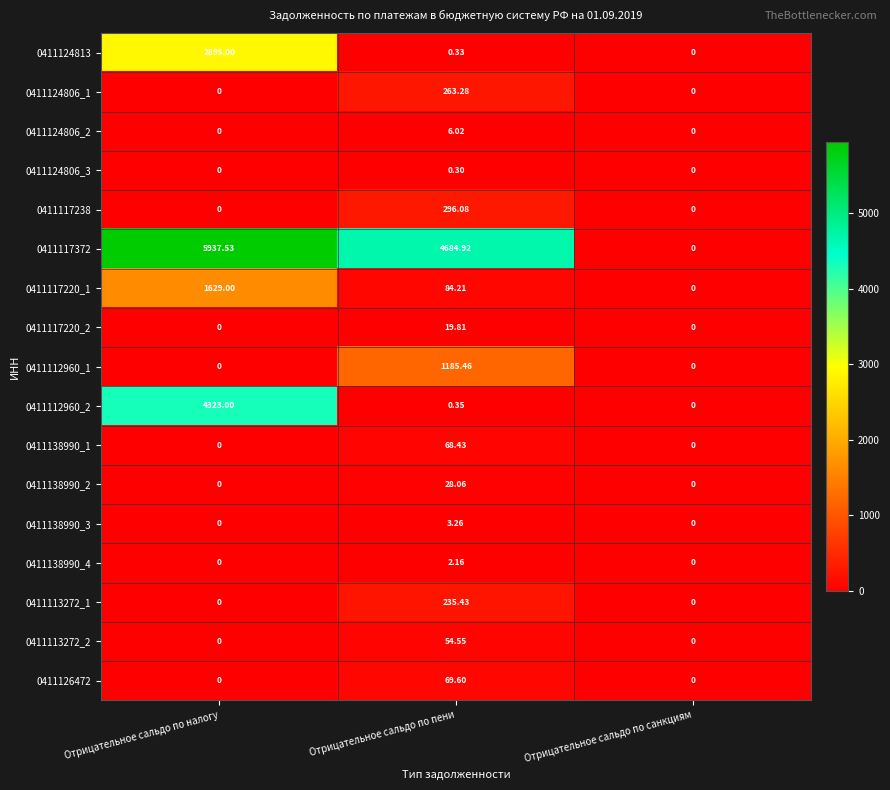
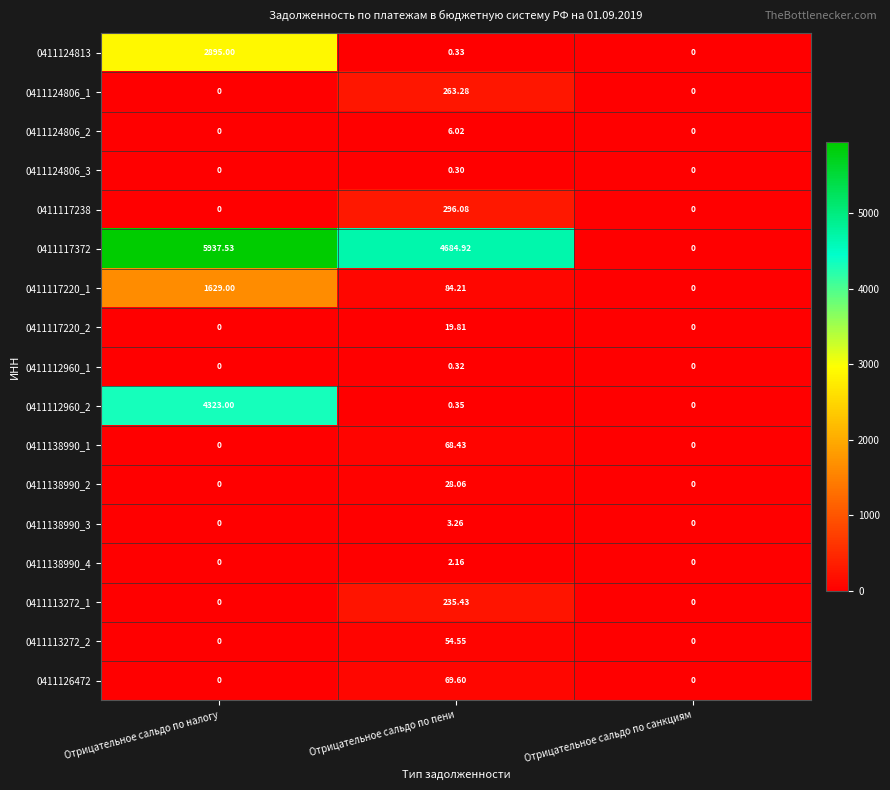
  {
    "0411124813": {
      "Отрицательное сальдо по налогу": 2895.00,
      "Отрицательное сальдо по пени": 0.33,
      "Отрицательное сальдо по санкциям": 0
    },
    "0411124806_1": {
      "Отрицательное сальдо по налогу": 0,
      "Отрицательное сальдо по пени": 263.28,
      "Отрицательное сальдо по санкциям": 0
    },
    "0411124806_2": {
      "Отрицательное сальдо по налогу": 0,
      "Отрицательное сальдо по пени": 6.02,
      "Отрицательное сальдо по санкциям": 0
    },
    "0411124806_3": {
      "Отрицательное сальдо по налогу": 0,
      "Отрицательное сальдо по пени": 0.30,
      "Отрицательное сальдо по санкциям": 0
    },
    "0411117238": {
      "Отрицательное сальдо по налогу": 0,
      "Отрицательное сальдо по пени": 296.08,
      "Отрицательное сальдо по санкциям": 0
    },
    "0411117372": {
      "Отрицательное сальдо по налогу": 5937.53,
      "Отрицательное сальдо по пени": 4684.92,
      "Отрицательное сальдо по санкциям": 0
    },
    "0411117220_1": {
      "Отрицательное сальдо по налогу": 1629.00,
      "Отрицательное сальдо по пени": 84.21,
      "Отрицательное сальдо по санкциям": 0
    },
    "0411117220_2": {
      "Отрицательное сальдо по налогу": 0,
      "Отрицательное сальдо по пени": 19.81,
      "Отрицательное сальдо по санкциям": 0
    },
    "0411112960_1": {
      "Отрицательное сальдо по налогу": 0,
-     "Отрицательное сальдо по пени": 1185.46,
+     "Отрицательное сальдо по пени": 0.32,
      "Отрицательное сальдо по санкциям": 0
    },
    "0411112960_2": {
      "Отрицательное сальдо по налогу": 4323.00,
      "Отрицательное сальдо по пени": 0.35,
      "Отрицательное сальдо по санкциям": 0
    },
    "0411138990_1": {
      "Отрицательное сальдо по налогу": 0,
      "Отрицательное сальдо по пени": 68.43,
      "Отрицательное сальдо по санкциям": 0
    },
    "0411138990_2": {
      "Отрицательное сальдо по налогу": 0,
      "Отрицательное сальдо по пени": 28.06,
      "Отрицательное сальдо по санкциям": 0
    },
    "0411138990_3": {
      "Отрицательное сальдо по налогу": 0,
      "Отрицательное сальдо по пени": 3.26,
      "Отрицательное сальдо по санкциям": 0
    },
    "0411138990_4": {
      "Отрицательное сальдо по налогу": 0,
      "Отрицательное сальдо по пени": 2.16,
      "Отрицательное сальдо по санкциям": 0
    },
    "0411113272_1": {
      "Отрицательное сальдо по налогу": 0,
      "Отрицательное сальдо по пени": 235.43,
      "Отрицательное сальдо по санкциям": 0
    },
    "0411113272_2": {
      "Отрицательное сальдо по налогу": 0,
      "Отрицательное сальдо по пени": 54.55,
      "Отрицательное сальдо по санкциям": 0
    },
    "0411126472": {
      "Отрицательное сальдо по налогу": 0,
      "Отрицательное сальдо по пени": 69.60,
      "Отрицательное сальдо по санкциям": 0
    }
  }
